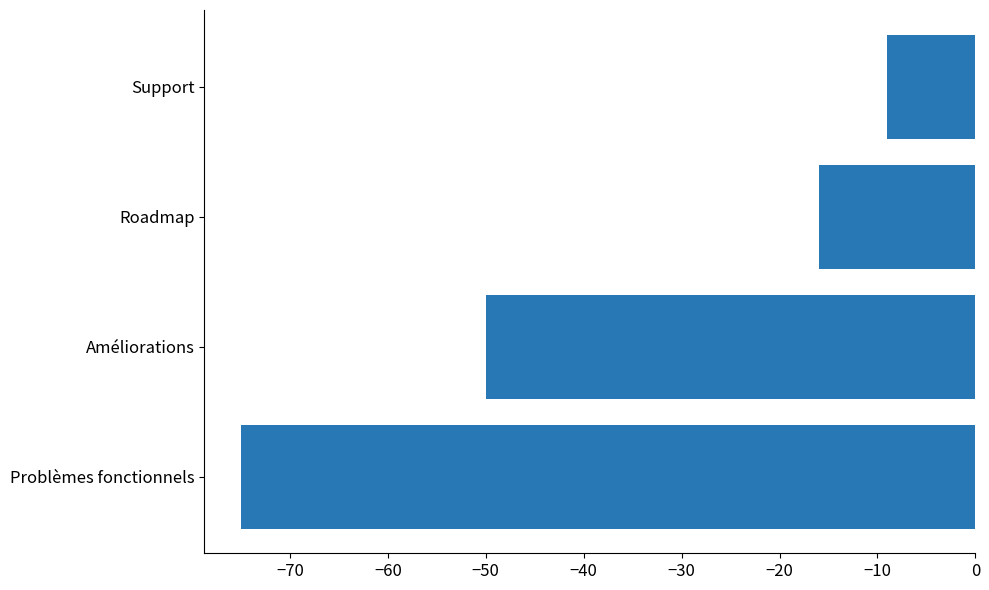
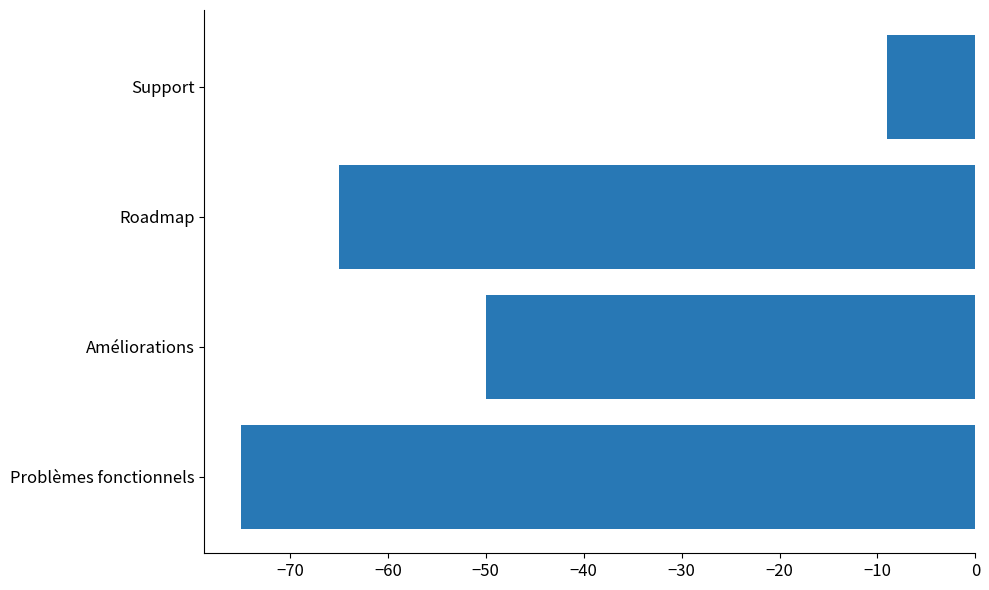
  {
    "Support": -9,
-   "Roadmap": -16,
+   "Roadmap": -65,
    "Améliorations": -50,
    "Problèmes fonctionnels": -75
  }
